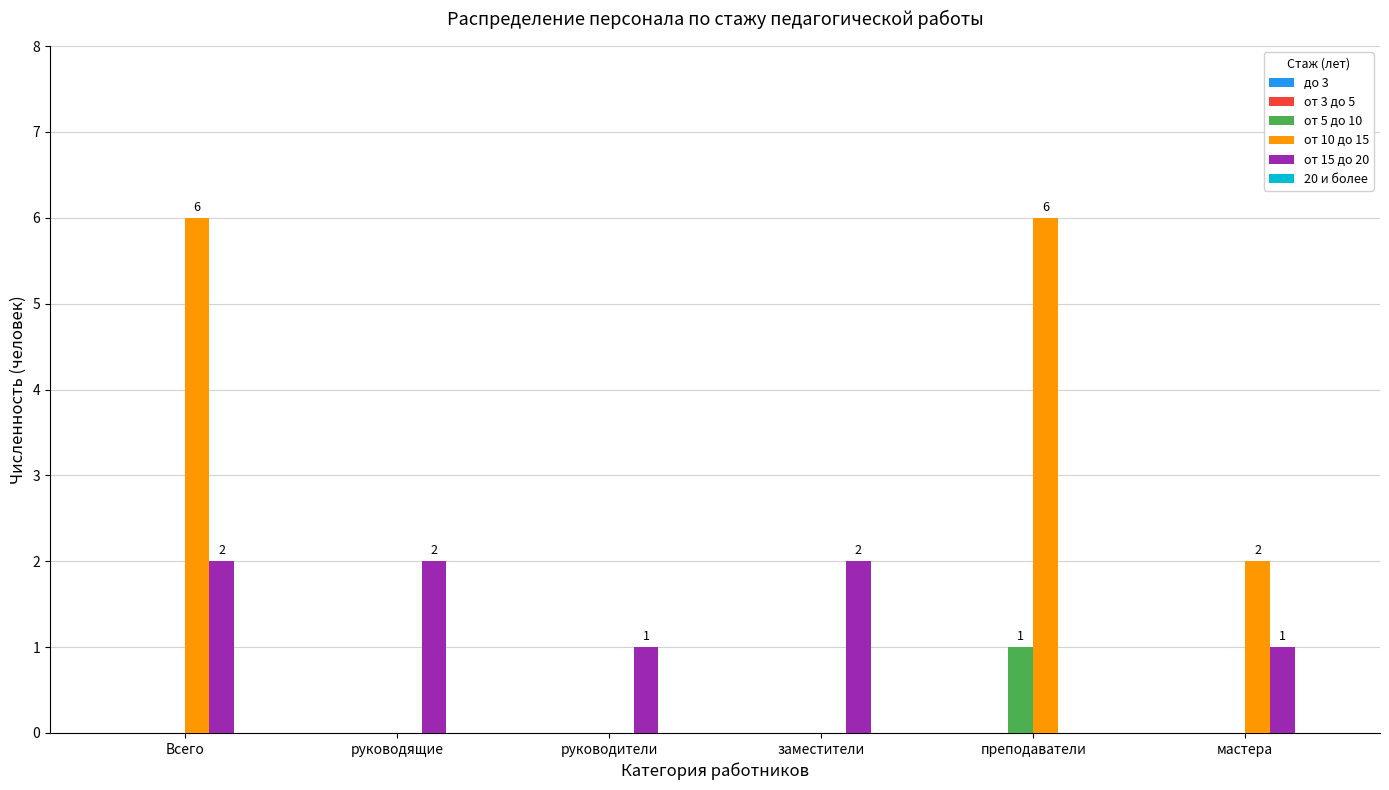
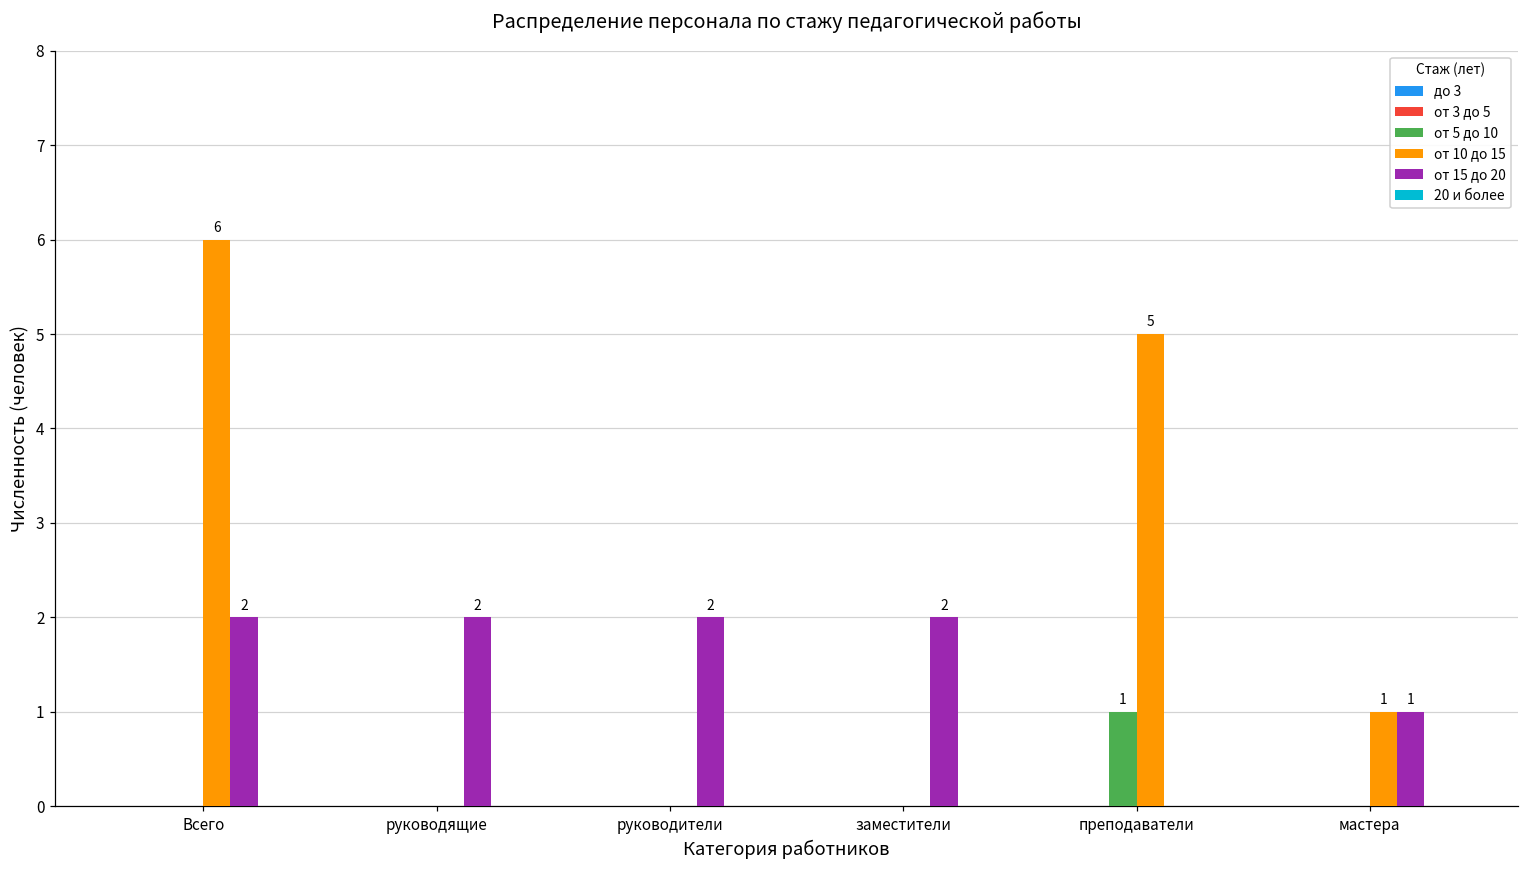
  {
    "от 3 до 5": {
      "Всего": 0.0,
      "руководящие": 0.0,
      "руководители": 0.0,
      "заместители": 0.0,
      "преподаватели": 0.0,
      "мастера": 0.0
    },
    "от 5 до 10": {
      "преподаватели": 1
    },
    "от 10 до 15": {
      "Всего": 6,
-     "преподаватели": 6,
-     "мастера": 2
+     "преподаватели": 5,
+     "мастера": 1
    },
    "от 15 до 20": {
      "Всего": 2,
      "руководящие": 2,
-     "руководители": 1,
+     "руководители": 2,
      "заместители": 2,
      "мастера": 1
    }
  }
